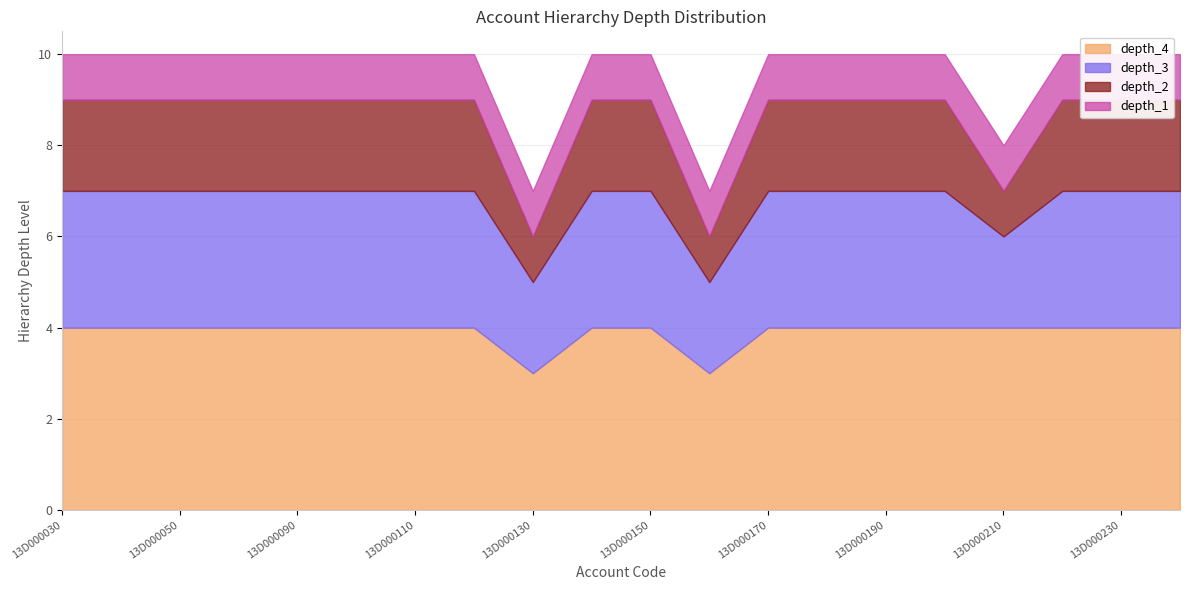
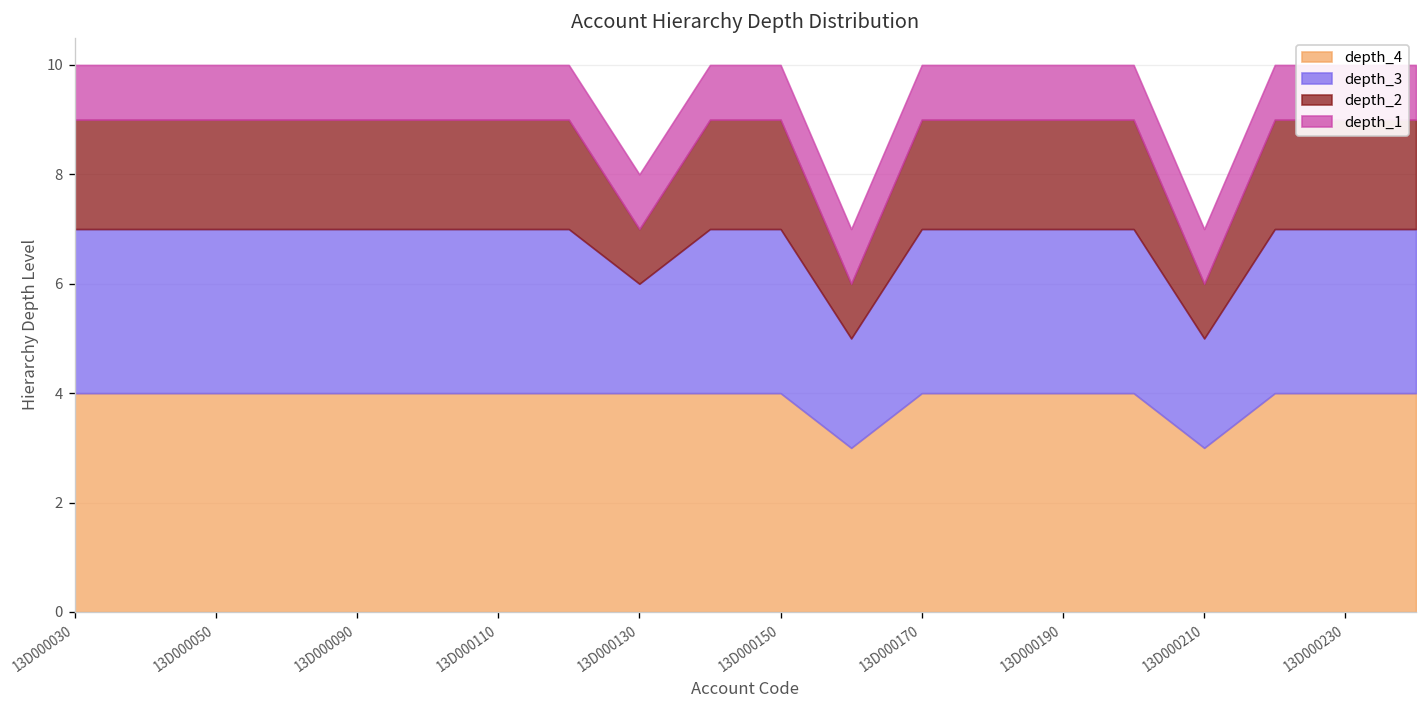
  {
    "depth_4": {
      "13D000030": 4,
      "13D000050": 4,
      "13D000090": 4,
      "13D000110": 4,
-     "13D000130": 3,
+     "13D000130": 4,
      "13D000150": 4,
      "13D000170": 4,
      "13D000190": 4,
-     "13D000210": 4,
+     "13D000210": 3,
      "13D000230": 4
    },
    "depth_3": {
      "13D000030": 3,
      "13D000050": 3,
      "13D000090": 3,
      "13D000110": 3,
      "13D000130": 2,
      "13D000150": 3,
      "13D000170": 3,
      "13D000190": 3,
      "13D000210": 2,
      "13D000230": 3
    },
    "depth_2": {
      "13D000030": 2,
      "13D000050": 2,
      "13D000090": 2,
      "13D000110": 2,
      "13D000130": 1,
      "13D000150": 2,
      "13D000170": 2,
      "13D000190": 2,
      "13D000210": 1
    },
    "depth_1": {
      "13D000030": 1,
      "13D000050": 1,
      "13D000090": 1,
      "13D000110": 1,
      "13D000130": 1,
      "13D000150": 1,
      "13D000170": 1,
      "13D000190": 1,
      "13D000210": 1
    }
  }
